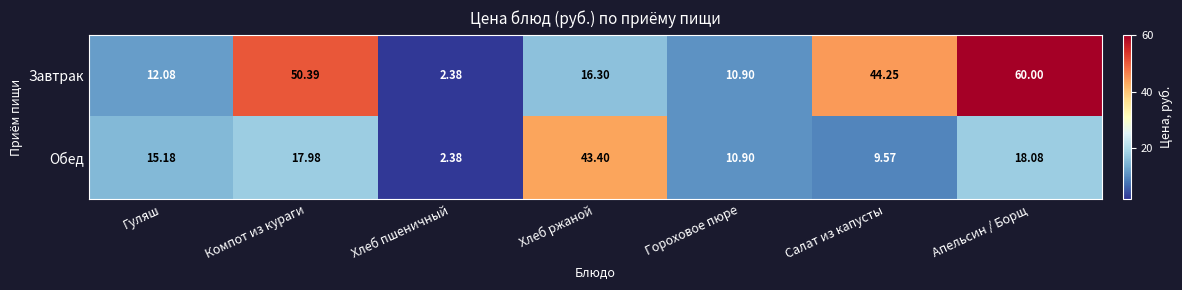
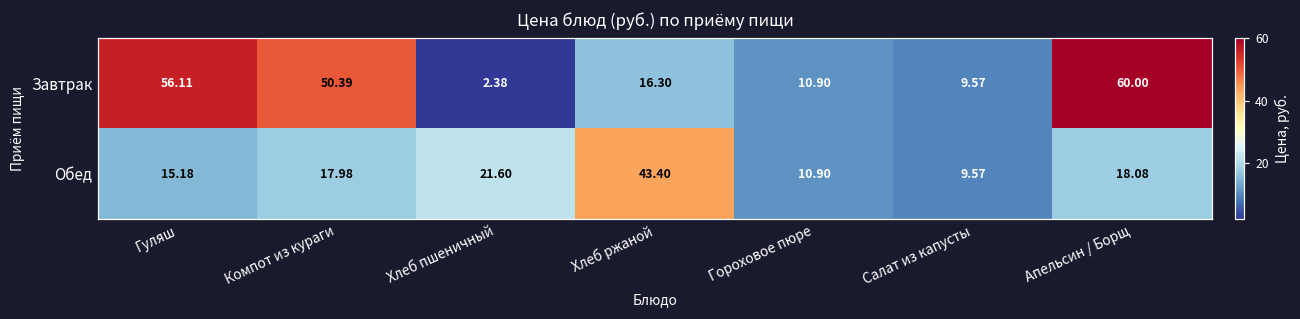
  {
    "Завтрак": {
-     "Гуляш": 12.08,
+     "Гуляш": 56.11,
      "Компот из кураги": 50.39,
      "Хлеб пшеничный": 2.38,
      "Хлеб ржаной": 16.30,
      "Гороховое пюре": 10.90,
-     "Салат из капусты": 44.25,
+     "Салат из капусты": 9.57,
      "Апельсин / Борщ": 60.00
    },
    "Обед": {
      "Гуляш": 15.18,
      "Компот из кураги": 17.98,
-     "Хлеб пшеничный": 2.38,
+     "Хлеб пшеничный": 21.60,
      "Хлеб ржаной": 43.40,
      "Гороховое пюре": 10.90,
      "Салат из капусты": 9.57,
      "Апельсин / Борщ": 18.08
    }
  }
